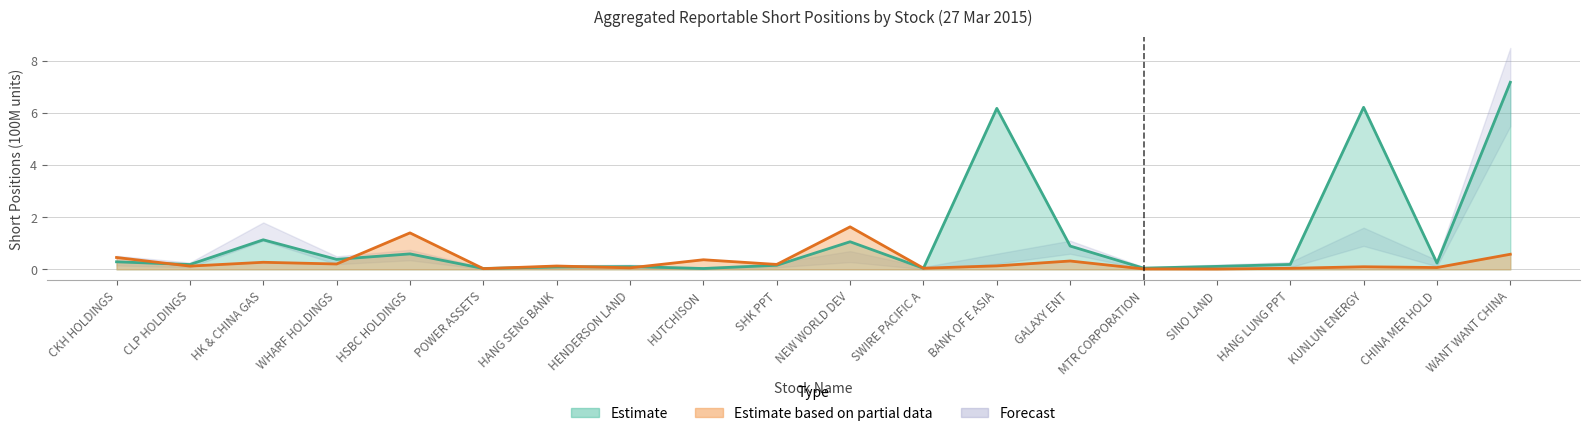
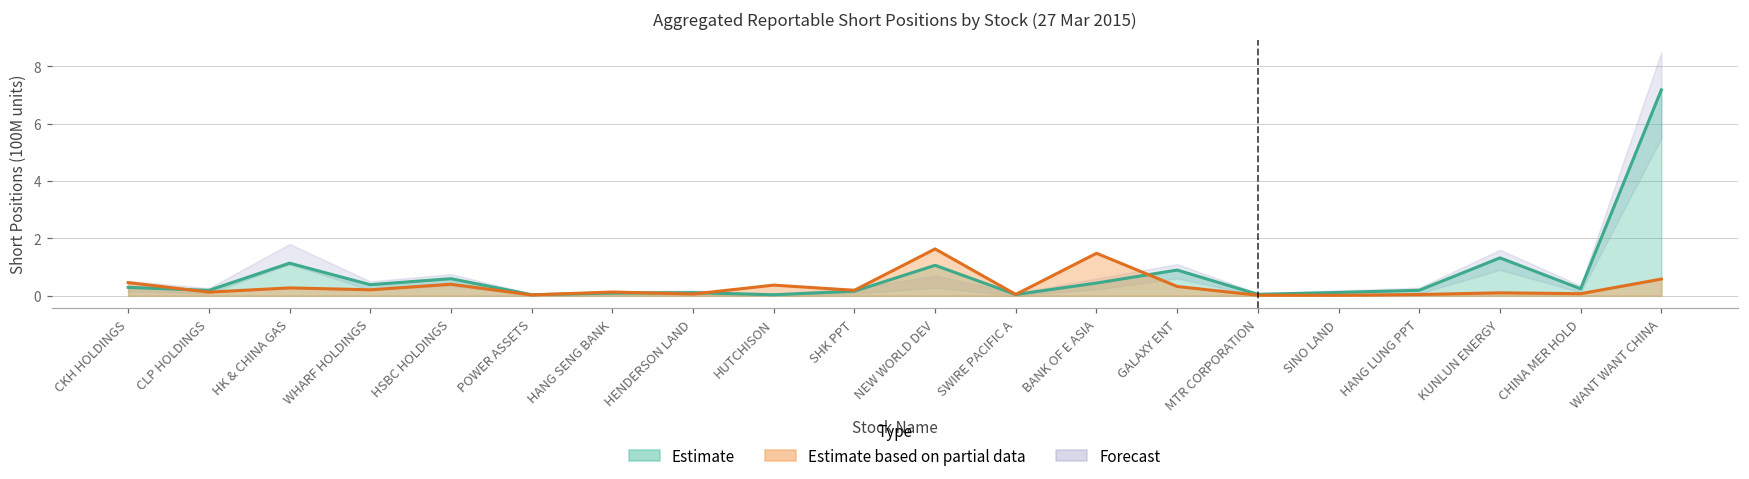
  {
    "Estimate": {
      "CKH HOLDINGS": 0.3,
      "HK & CHINA GAS": 1.1,
      "WHARF HOLDINGS": 0.4,
      "HSBC HOLDINGS": 0.6,
      "NEW WORLD DEV": 1.1,
-     "BANK OF E ASIA": 6.2,
+     "BANK OF E ASIA": 0.4,
      "GALAXY ENT": 0.9,
-     "KUNLUN ENERGY": 6.2,
+     "KUNLUN ENERGY": 1.3,
      "CHINA MER HOLD": 0.2,
      "WANT WANT CHINA": 7.2
    },
    "Estimate based on partial data": {
      "HK & CHINA GAS": 0.3,
      "WHARF HOLDINGS": 0.2,
-     "HSBC HOLDINGS": 1.4,
+     "HSBC HOLDINGS": 0.4,
      "HUTCHISON": 0.4,
      "NEW WORLD DEV": 1.6,
-     "BANK OF E ASIA": 0.1,
+     "BANK OF E ASIA": 1.5,
      "GALAXY ENT": 0.3,
      "SINO LAND": 0.0,
      "HANG LUNG PPT": 0.0,
      "KUNLUN ENERGY": 0.1,
      "CHINA MER HOLD": 0.1,
      "WANT WANT CHINA": 0.6
    }
  }
